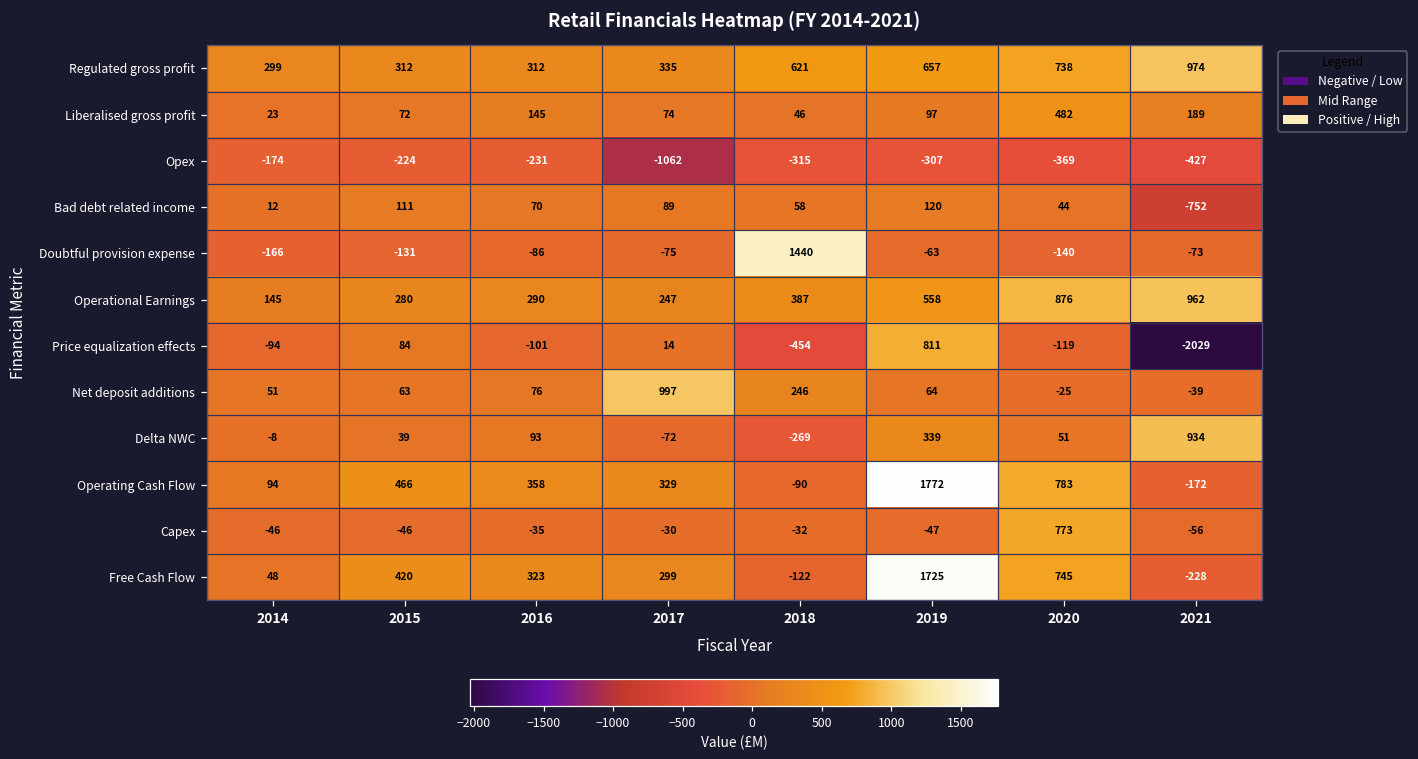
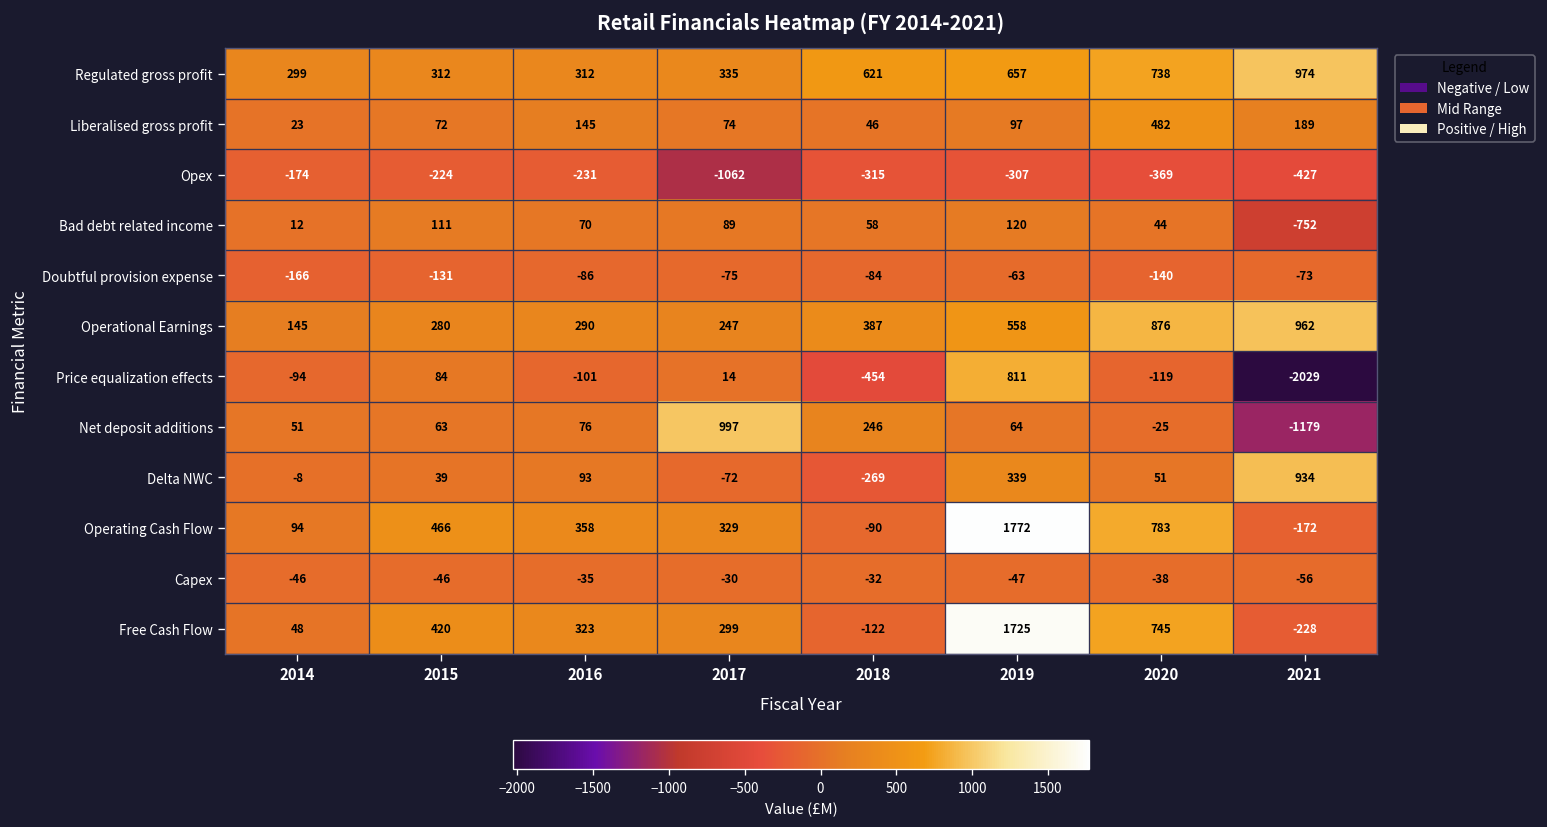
  {
    "Regulated gross profit": {
      "2014": 299,
      "2015": 312,
      "2016": 312,
      "2017": 335,
      "2018": 621,
      "2019": 657,
      "2020": 738,
      "2021": 974
    },
    "Liberalised gross profit": {
      "2014": 23,
      "2015": 72,
      "2016": 145,
      "2017": 74,
      "2018": 46,
      "2019": 97,
      "2020": 482,
      "2021": 189
    },
    "Opex": {
      "2014": -174,
      "2015": -224,
      "2016": -231,
      "2017": -1062,
      "2018": -315,
      "2019": -307,
      "2020": -369,
      "2021": -427
    },
    "Bad debt related income": {
      "2014": 12,
      "2015": 111,
      "2016": 70,
      "2017": 89,
      "2018": 58,
      "2019": 120,
      "2020": 44,
      "2021": -752
    },
    "Doubtful provision expense": {
      "2014": -166,
      "2015": -131,
      "2016": -86,
      "2017": -75,
-     "2018": 1440,
+     "2018": -84,
      "2019": -63,
      "2020": -140,
      "2021": -73
    },
    "Operational Earnings": {
      "2014": 145,
      "2015": 280,
      "2016": 290,
      "2017": 247,
      "2018": 387,
      "2019": 558,
      "2020": 876,
      "2021": 962
    },
    "Price equalization effects": {
      "2014": -94,
      "2015": 84,
      "2016": -101,
      "2017": 14,
      "2018": -454,
      "2019": 811,
      "2020": -119,
      "2021": -2029
    },
    "Net deposit additions": {
      "2014": 51,
      "2015": 63,
      "2016": 76,
      "2017": 997,
      "2018": 246,
      "2019": 64,
      "2020": -25,
-     "2021": -39
+     "2021": -1179
    },
    "Delta NWC": {
      "2014": -8,
      "2015": 39,
      "2016": 93,
      "2017": -72,
      "2018": -269,
      "2019": 339,
      "2020": 51,
      "2021": 934
    },
    "Operating Cash Flow": {
      "2014": 94,
      "2015": 466,
      "2016": 358,
      "2017": 329,
      "2018": -90,
      "2019": 1772,
      "2020": 783,
      "2021": -172
    },
    "Capex": {
      "2014": -46,
      "2015": -46,
      "2016": -35,
      "2017": -30,
      "2018": -32,
      "2019": -47,
-     "2020": 773,
+     "2020": -38,
      "2021": -56
    },
    "Free Cash Flow": {
      "2014": 48,
      "2015": 420,
      "2016": 323,
      "2017": 299,
      "2018": -122,
      "2019": 1725,
      "2020": 745,
      "2021": -228
    }
  }
